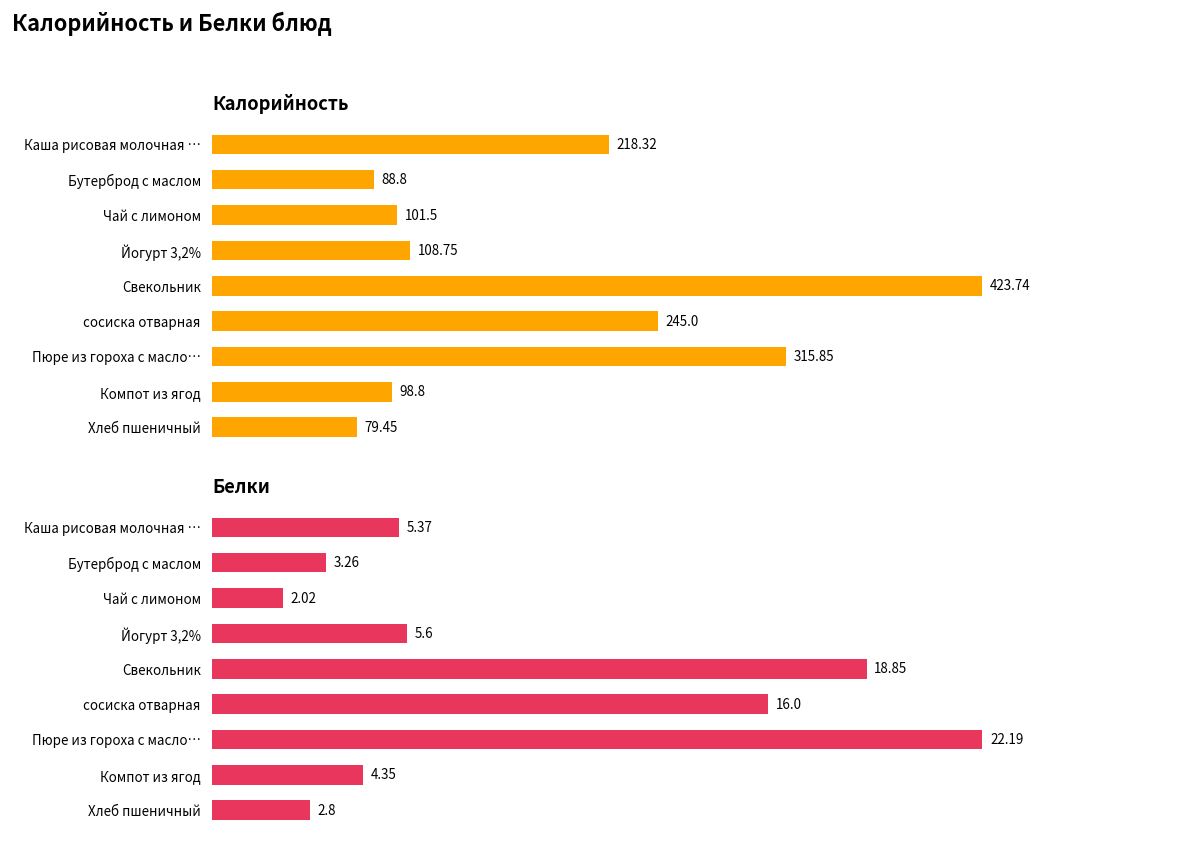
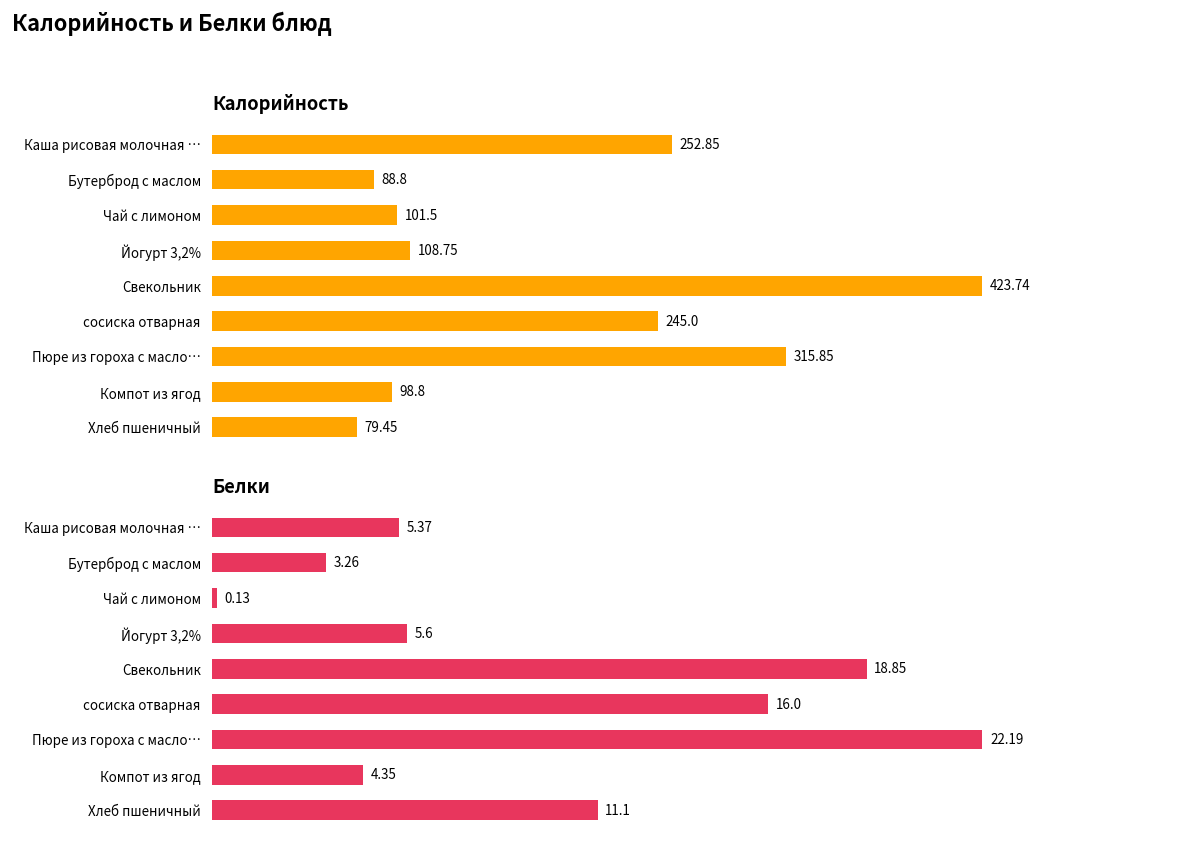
  {
    "Калорийность": {
-     "Каша рисовая молочная …": 218.32,
+     "Каша рисовая молочная …": 252.85,
      "Бутерброд с маслом": 88.8,
      "Чай с лимоном": 101.5,
      "Йогурт 3,2%": 108.75,
      "Свекольник": 423.74,
      "сосиска отварная": 245.0,
      "Пюре из гороха с масло…": 315.85,
      "Компот из ягод": 98.8,
      "Хлеб пшеничный": 79.45
    },
    "Белки": {
      "Каша рисовая молочная …": 5.37,
      "Бутерброд с маслом": 3.26,
-     "Чай с лимоном": 2.02,
+     "Чай с лимоном": 0.13,
      "Йогурт 3,2%": 5.6,
      "Свекольник": 18.85,
      "сосиска отварная": 16.0,
      "Пюре из гороха с масло…": 22.19,
      "Компот из ягод": 4.35,
-     "Хлеб пшеничный": 2.8
+     "Хлеб пшеничный": 11.1
    }
  }
